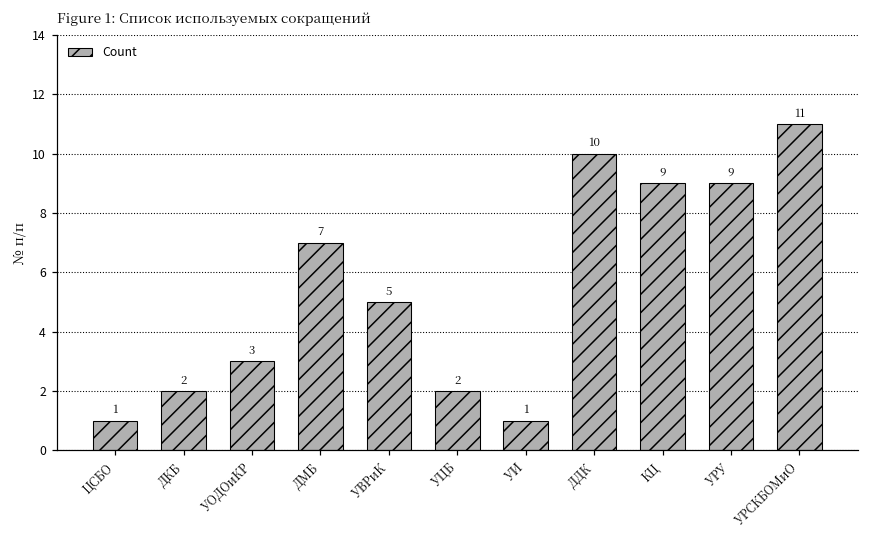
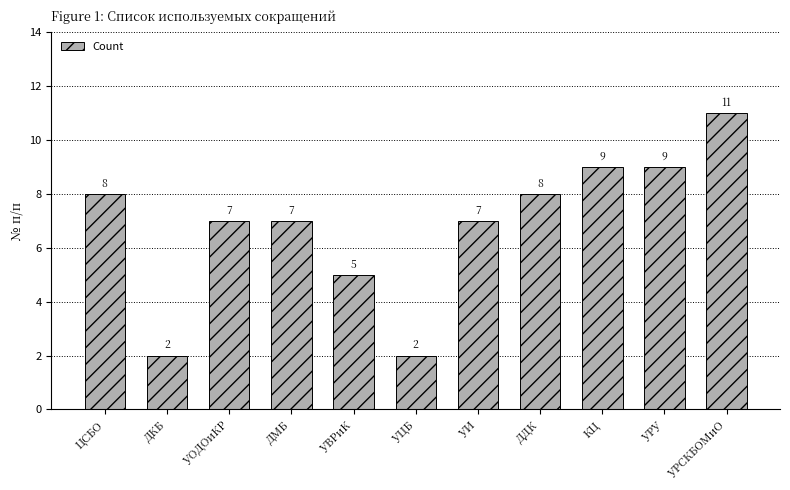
  {
-   "ЦСБО": 1,
+   "ЦСБО": 8,
    "ДКБ": 2,
-   "УОДОиКР": 3,
+   "УОДОиКР": 7,
    "ДМБ": 7,
    "УВРиК": 5,
    "УЦБ": 2,
-   "УИ": 1,
-   "ДДК": 10,
+   "УИ": 7,
+   "ДДК": 8,
    "КЦ": 9,
    "УРУ": 9,
    "УРСКБОМиО": 11
  }
